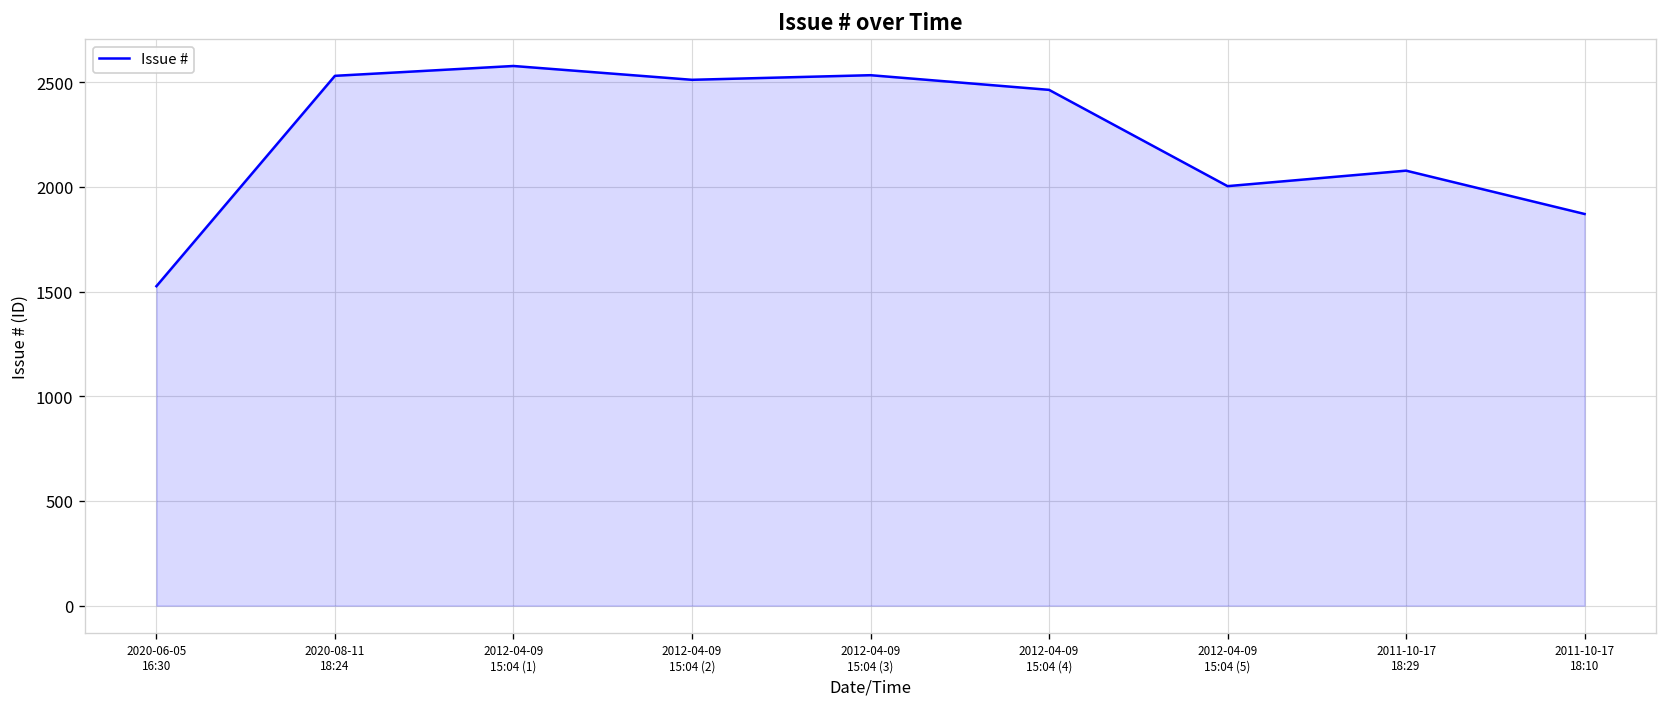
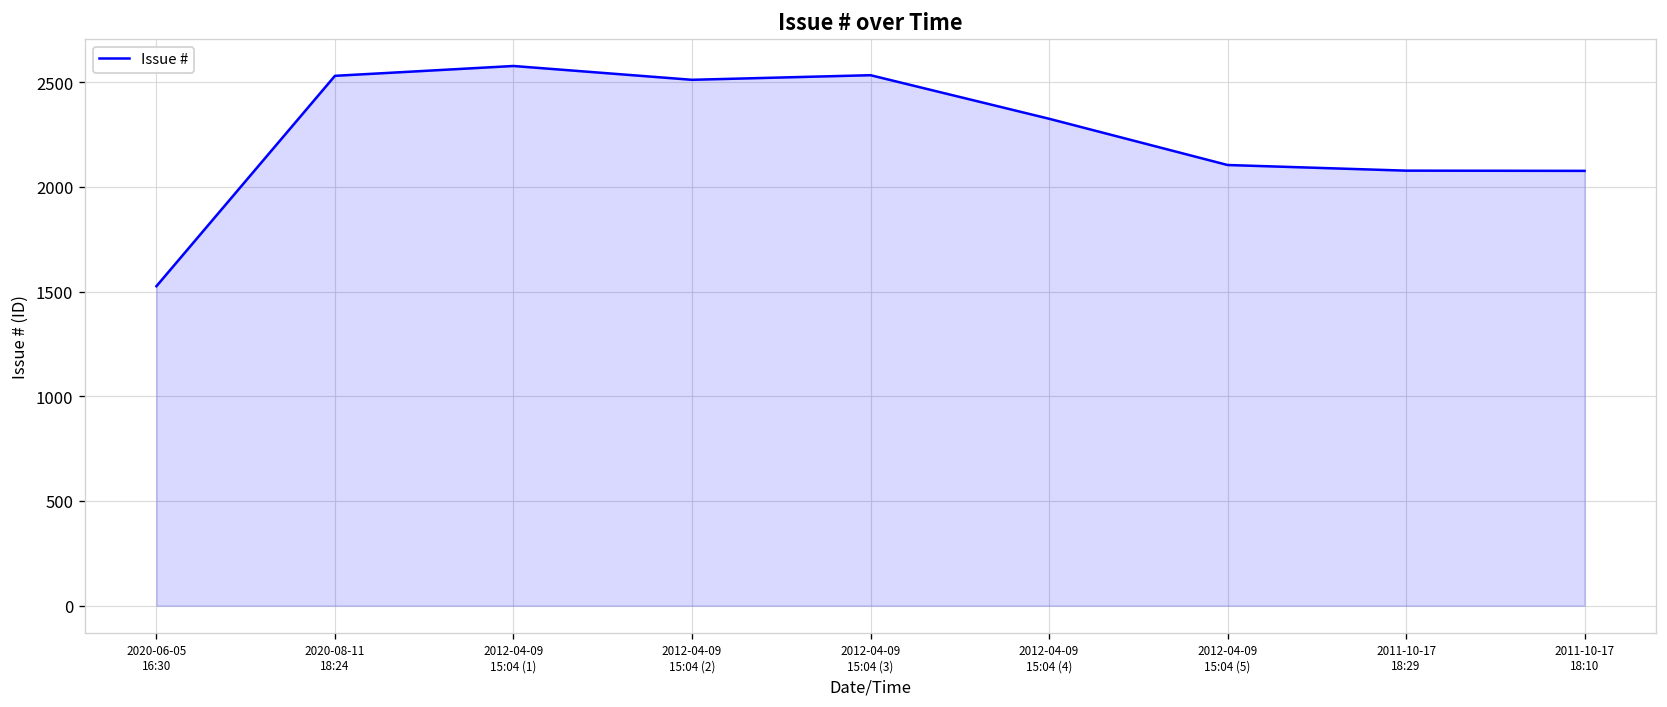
  {
    "2020-06-05 16:30": 1530,
    "2020-08-11 18:24": 2530,
    "2012-04-09 15:04 (1)": 2580,
    "2012-04-09 15:04 (2)": 2510,
    "2012-04-09 15:04 (3)": 2530,
-   "2012-04-09 15:04 (4)": 2460,
-   "2012-04-09 15:04 (5)": 2000,
+   "2012-04-09 15:04 (4)": 2330,
+   "2012-04-09 15:04 (5)": 2110,
    "2011-10-17 18:29": 2080,
-   "2011-10-17 18:10": 1870
+   "2011-10-17 18:10": 2080
  }
